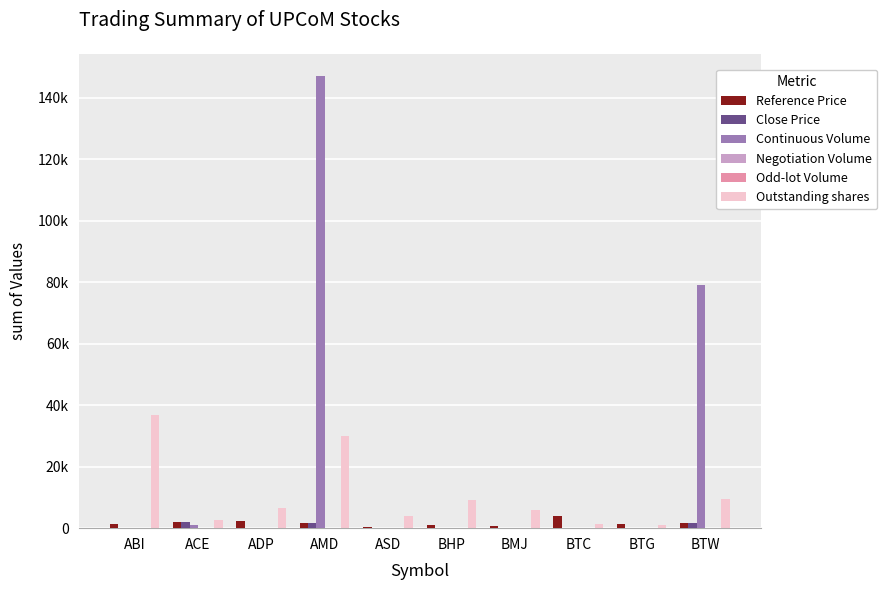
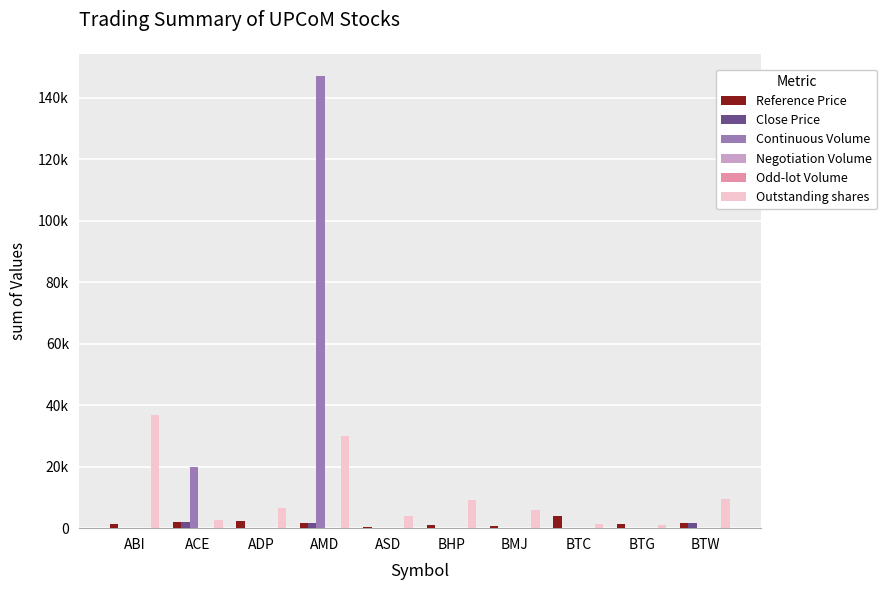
  {
    "Reference Price": {
      "ABI": 1000,
      "ACE": 2000,
      "ADP": 2000,
      "AMD": 2000,
      "BHP": 1000,
      "BTC": 4000,
      "BTG": 1000,
      "BTW": 2000
    },
    "Close Price": {
      "ABI": 0,
      "ACE": 2000,
      "ADP": 0,
      "AMD": 2000,
      "ASD": 0,
      "BHP": 0,
      "BMJ": 0,
      "BTC": 0,
      "BTG": 0,
      "BTW": 2000
    },
    "Continuous Volume": {
      "ABI": 0,
-     "ACE": 1000,
+     "ACE": 20000,
      "ADP": 0,
      "AMD": 147000,
      "ASD": 0,
      "BHP": 0,
      "BMJ": 0,
      "BTC": 0,
      "BTG": 0,
-     "BTW": 79000
+     "BTW": 0
    }
  }
